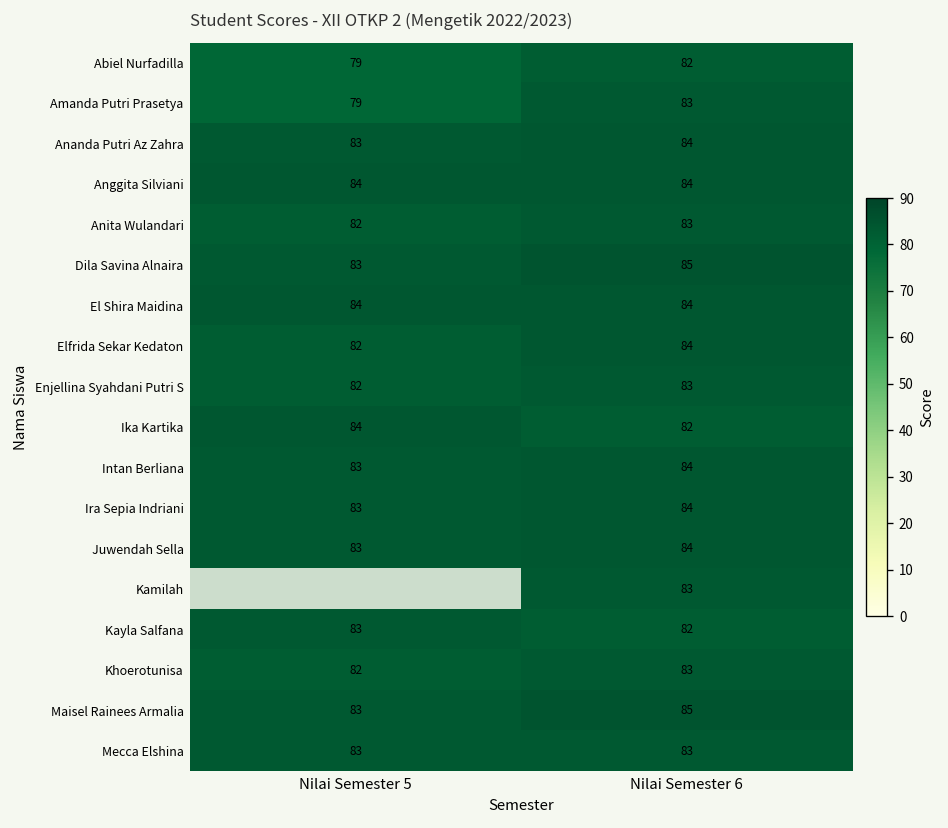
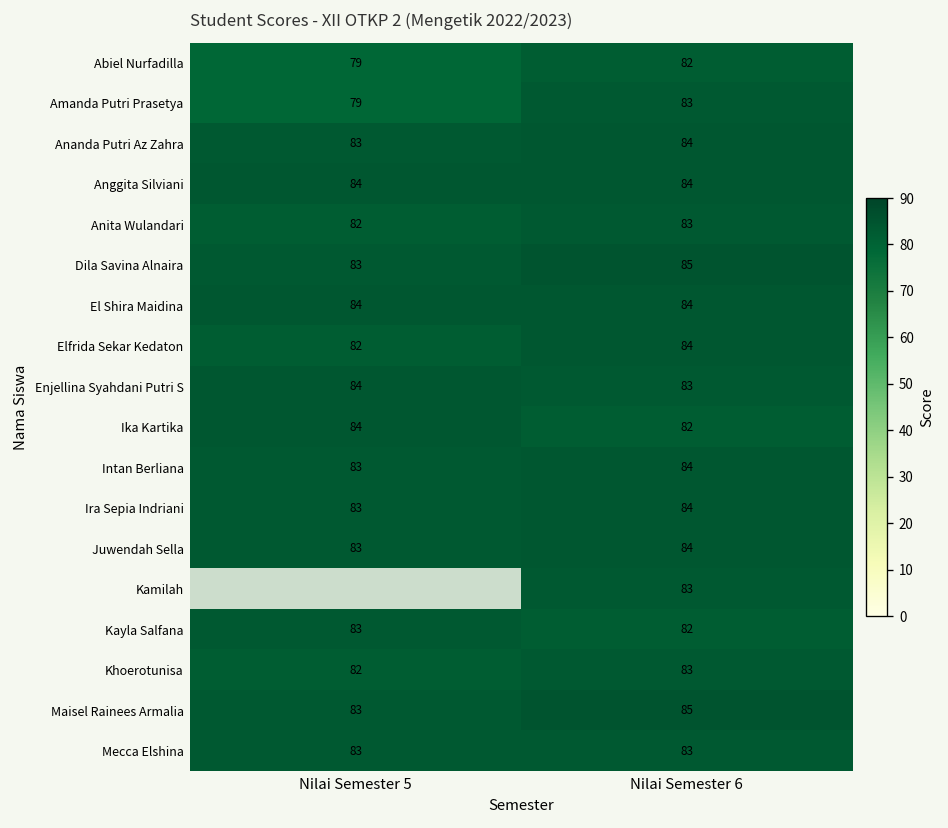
  {
    "Abiel Nurfadilla": {
      "Nilai Semester 5": 79,
      "Nilai Semester 6": 82
    },
    "Amanda Putri Prasetya": {
      "Nilai Semester 5": 79,
      "Nilai Semester 6": 83
    },
    "Ananda Putri Az Zahra": {
      "Nilai Semester 5": 83,
      "Nilai Semester 6": 84
    },
    "Anggita Silviani": {
      "Nilai Semester 5": 84,
      "Nilai Semester 6": 84
    },
    "Anita Wulandari": {
      "Nilai Semester 5": 82,
      "Nilai Semester 6": 83
    },
    "Dila Savina Alnaira": {
      "Nilai Semester 5": 83,
      "Nilai Semester 6": 85
    },
    "El Shira Maidina": {
      "Nilai Semester 5": 84,
      "Nilai Semester 6": 84
    },
    "Elfrida Sekar Kedaton": {
      "Nilai Semester 5": 82,
      "Nilai Semester 6": 84
    },
    "Enjellina Syahdani Putri S": {
-     "Nilai Semester 5": 82,
+     "Nilai Semester 5": 84,
      "Nilai Semester 6": 83
    },
    "Ika Kartika": {
      "Nilai Semester 5": 84,
      "Nilai Semester 6": 82
    },
    "Intan Berliana": {
      "Nilai Semester 5": 83,
      "Nilai Semester 6": 84
    },
    "Ira Sepia Indriani": {
      "Nilai Semester 5": 83,
      "Nilai Semester 6": 84
    },
    "Juwendah Sella": {
      "Nilai Semester 5": 83,
      "Nilai Semester 6": 84
    },
    "Kamilah": {
      "Nilai Semester 6": 83
    },
    "Kayla Salfana": {
      "Nilai Semester 5": 83,
      "Nilai Semester 6": 82
    },
    "Khoerotunisa": {
      "Nilai Semester 5": 82,
      "Nilai Semester 6": 83
    },
    "Maisel Rainees Armalia": {
      "Nilai Semester 5": 83,
      "Nilai Semester 6": 85
    },
    "Mecca Elshina": {
      "Nilai Semester 5": 83,
      "Nilai Semester 6": 83
    }
  }
